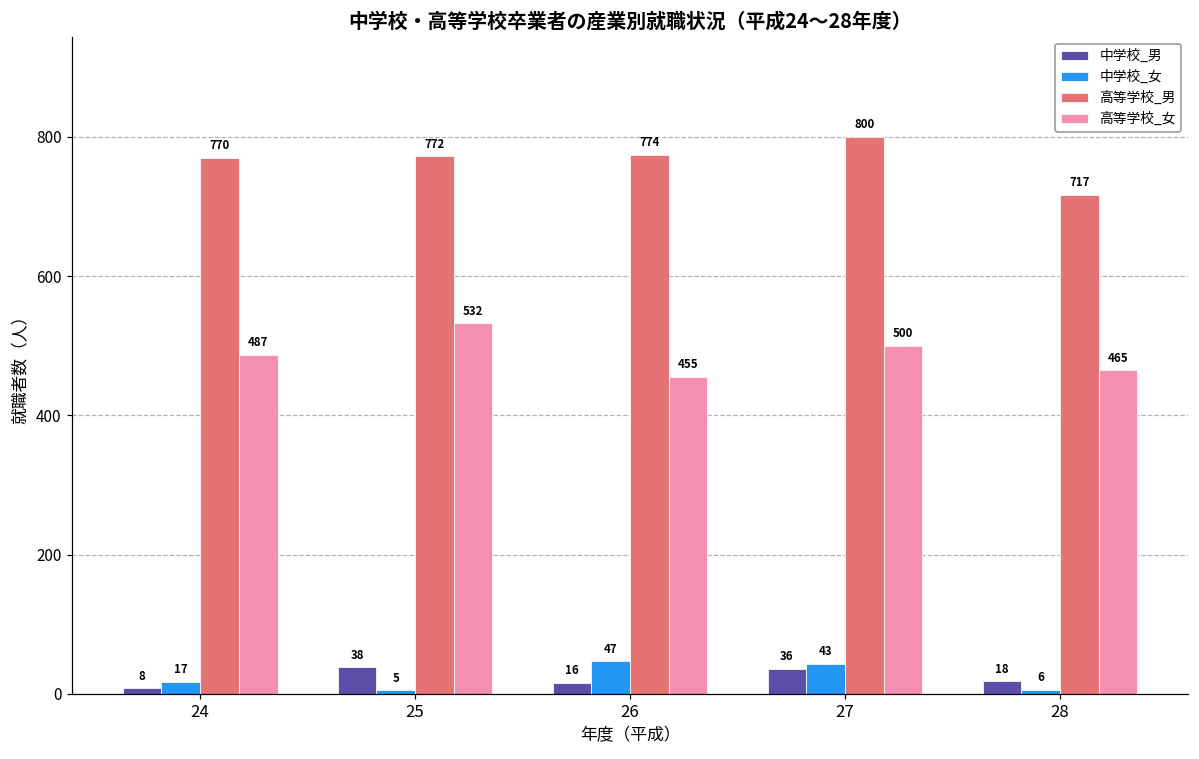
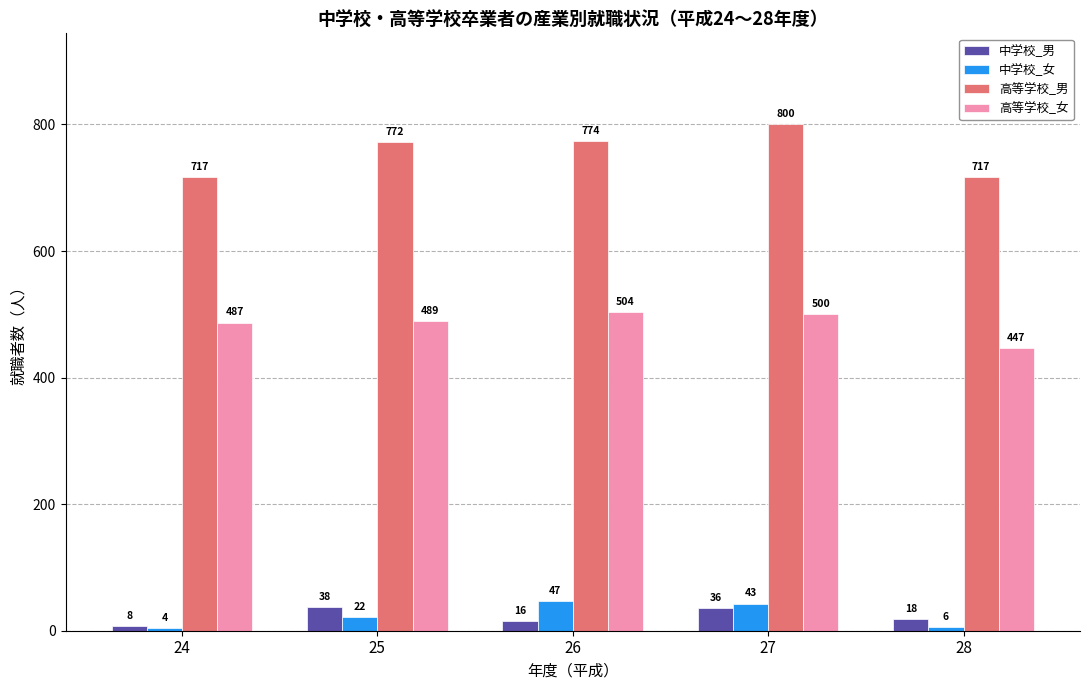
  {
    "中学校_男": {
      "24": 8,
      "25": 38,
      "26": 16,
      "27": 36,
      "28": 18
    },
    "中学校_女": {
-     "24": 17,
-     "25": 5,
+     "24": 4,
+     "25": 22,
      "26": 47,
      "27": 43,
      "28": 6
    },
    "高等学校_男": {
-     "24": 770,
+     "24": 717,
      "25": 772,
      "26": 774,
      "27": 800,
      "28": 717
    },
    "高等学校_女": {
      "24": 487,
-     "25": 532,
-     "26": 455,
+     "25": 489,
+     "26": 504,
      "27": 500,
-     "28": 465
+     "28": 447
    }
  }
